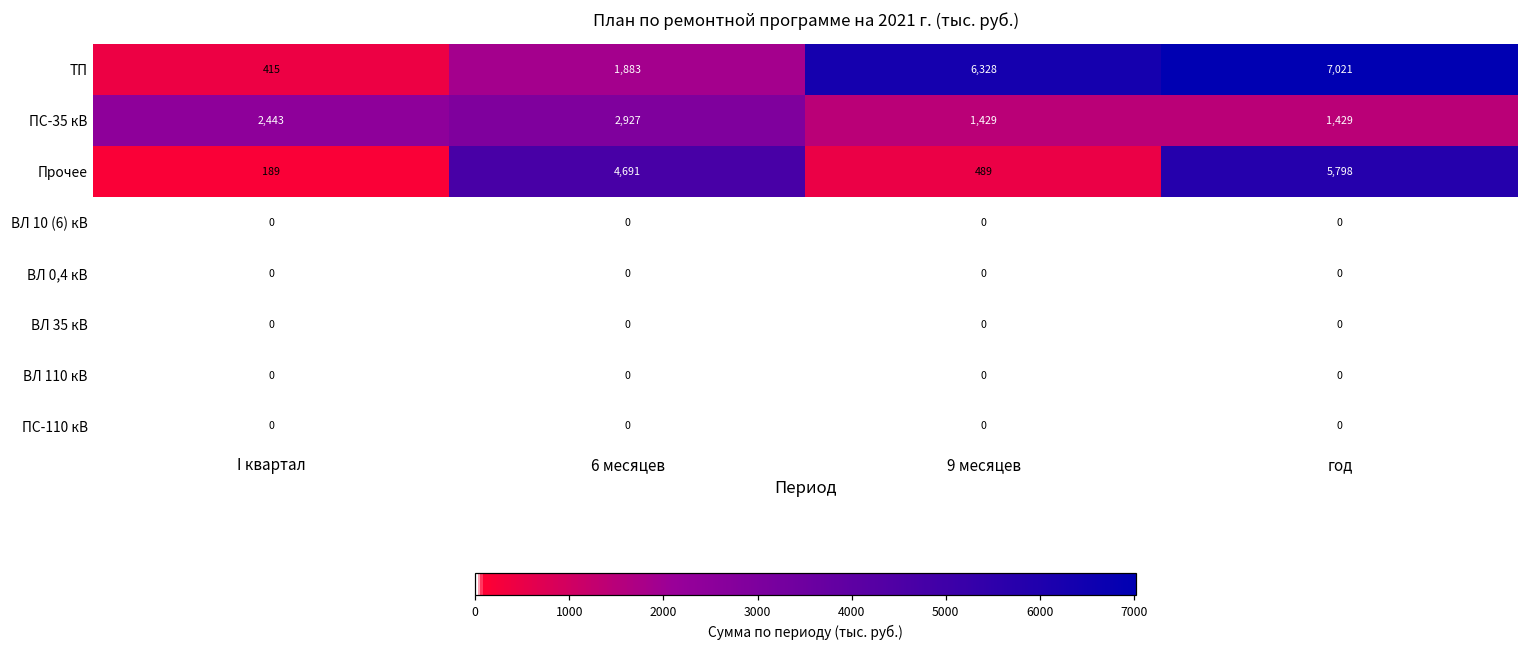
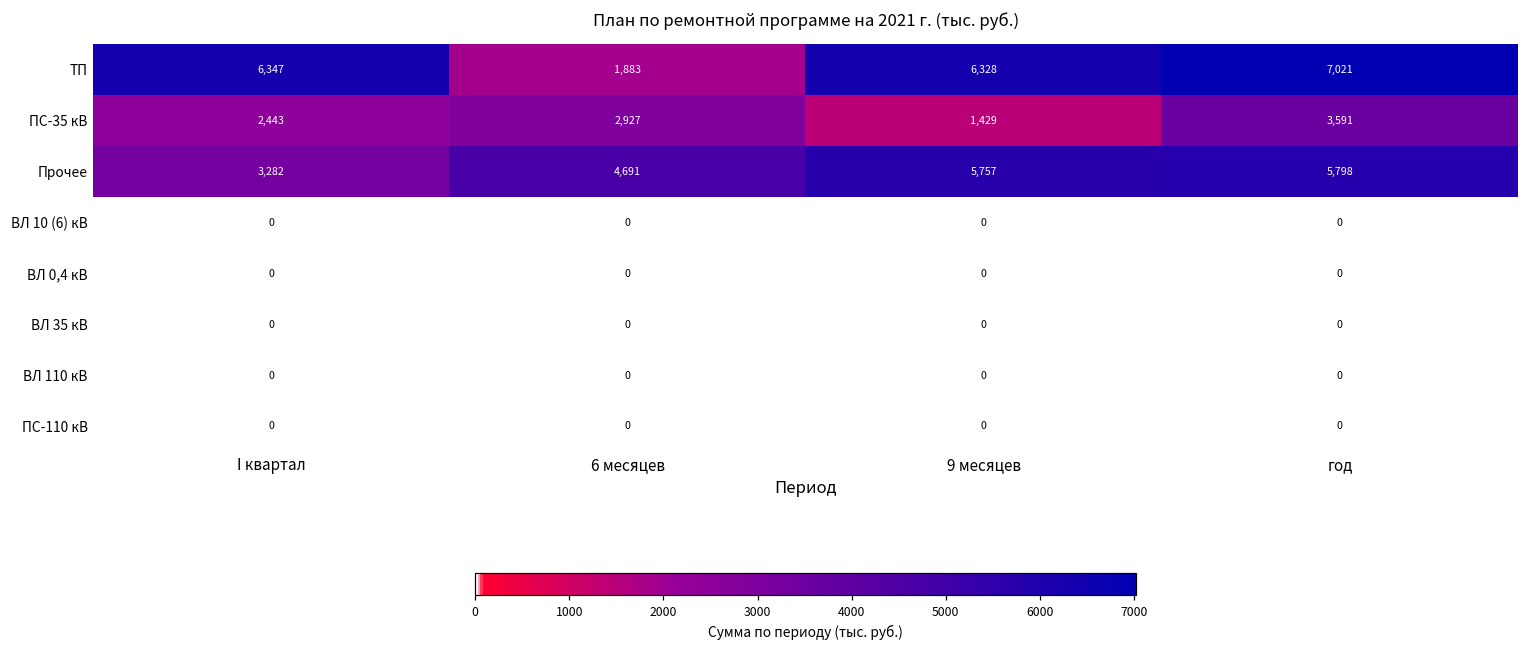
  {
    "ТП": {
-     "I квартал": "415",
+     "I квартал": "6,347",
      "6 месяцев": "1,883",
      "9 месяцев": "6,328",
      "год": "7,021"
    },
    "ПС-35 кВ": {
      "I квартал": "2,443",
      "6 месяцев": "2,927",
      "9 месяцев": "1,429",
-     "год": "1,429"
+     "год": "3,591"
    },
    "Прочее": {
-     "I квартал": "189",
+     "I квартал": "3,282",
      "6 месяцев": "4,691",
-     "9 месяцев": "489",
+     "9 месяцев": "5,757",
      "год": "5,798"
    },
    "ВЛ 10 (6) кВ": {
      "I квартал": "0",
      "6 месяцев": "0",
      "9 месяцев": "0",
      "год": "0"
    },
    "ВЛ 0,4 кВ": {
      "I квартал": "0",
      "6 месяцев": "0",
      "9 месяцев": "0",
      "год": "0"
    },
    "ВЛ 35 кВ": {
      "I квартал": "0",
      "6 месяцев": "0",
      "9 месяцев": "0",
      "год": "0"
    },
    "ВЛ 110 кВ": {
      "I квартал": "0",
      "6 месяцев": "0",
      "9 месяцев": "0",
      "год": "0"
    },
    "ПС-110 кВ": {
      "I квартал": "0",
      "6 месяцев": "0",
      "9 месяцев": "0",
      "год": "0"
    }
  }
